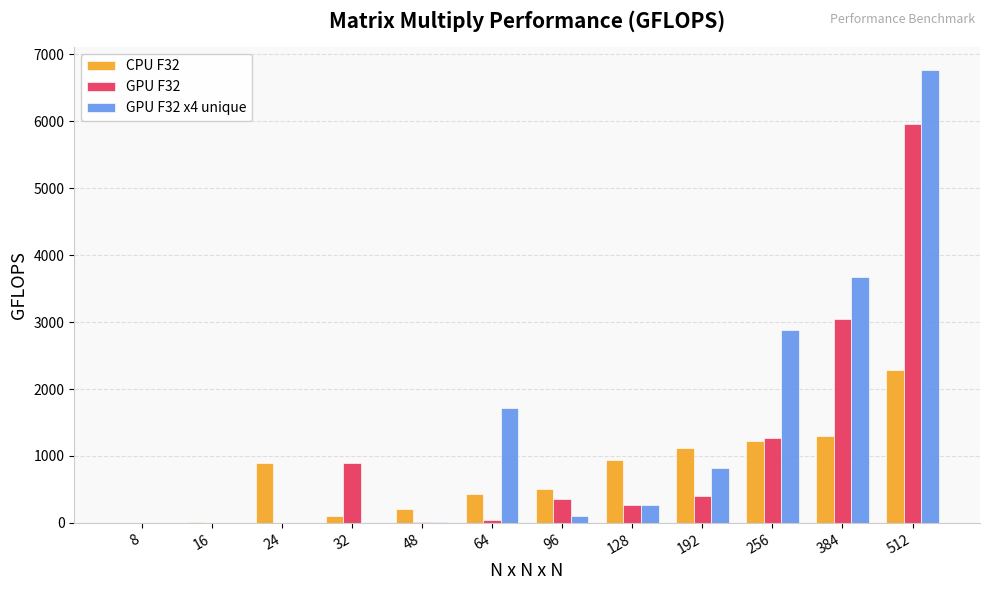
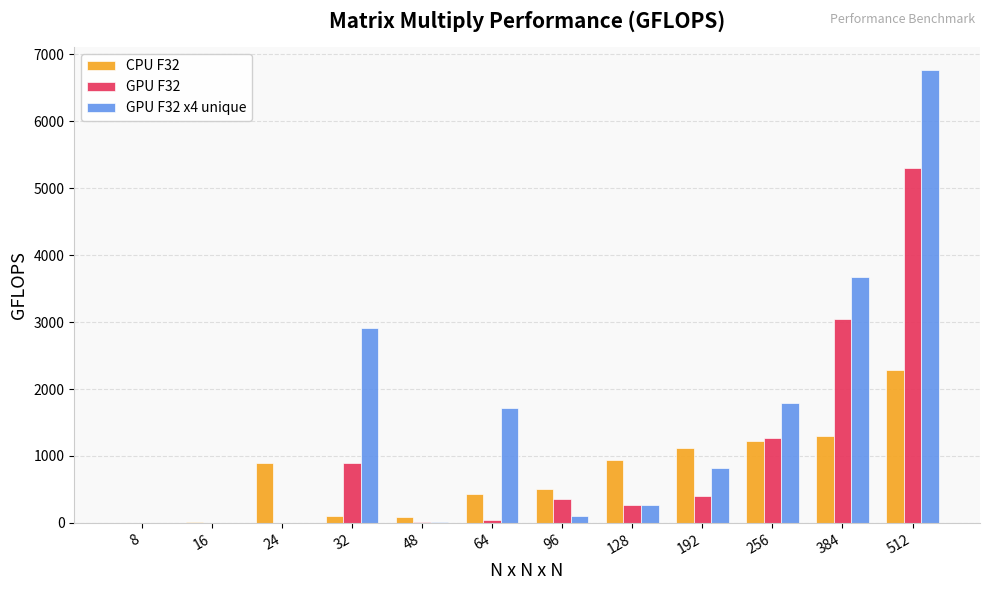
  {
    "CPU F32": {
      "24": 900,
      "32": 100,
-     "48": 200,
+     "48": 100,
      "64": 400,
      "96": 500,
      "128": 900,
      "192": 1100,
      "256": 1200,
      "384": 1300,
      "512": 2300
    },
    "GPU F32": {
      "8": 0,
      "16": 0,
      "32": 900,
      "64": 0,
      "96": 400,
      "128": 300,
      "192": 400,
      "256": 1300,
      "384": 3000,
-     "512": 5900
+     "512": 5300
    },
    "GPU F32 x4 unique": {
      "8": 0,
      "16": 0,
-     "32": 0,
+     "32": 2900,
      "64": 1700,
      "96": 100,
      "128": 300,
      "192": 800,
-     "256": 2900,
+     "256": 1800,
      "384": 3700,
      "512": 6800
    }
  }
